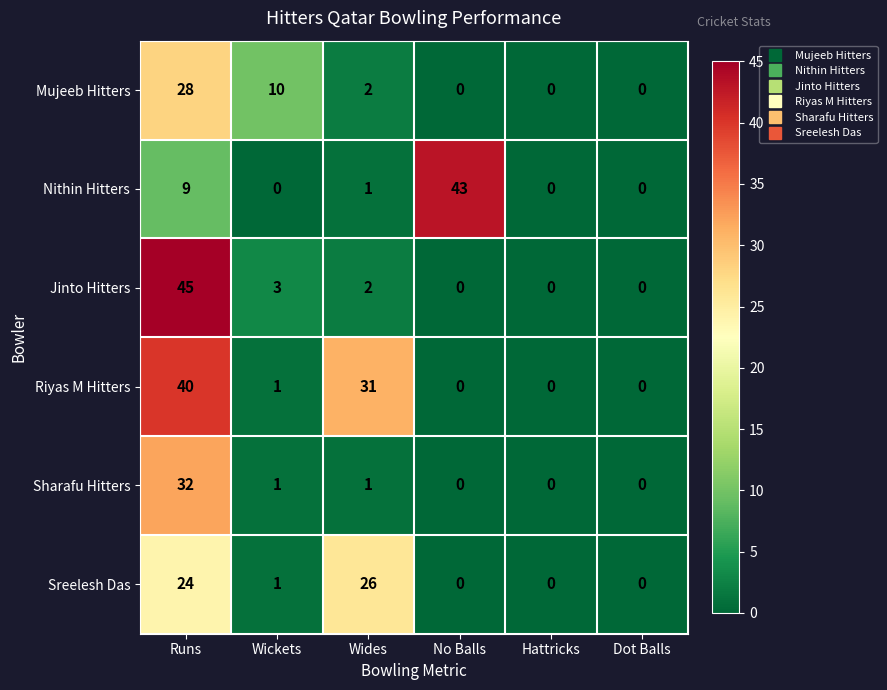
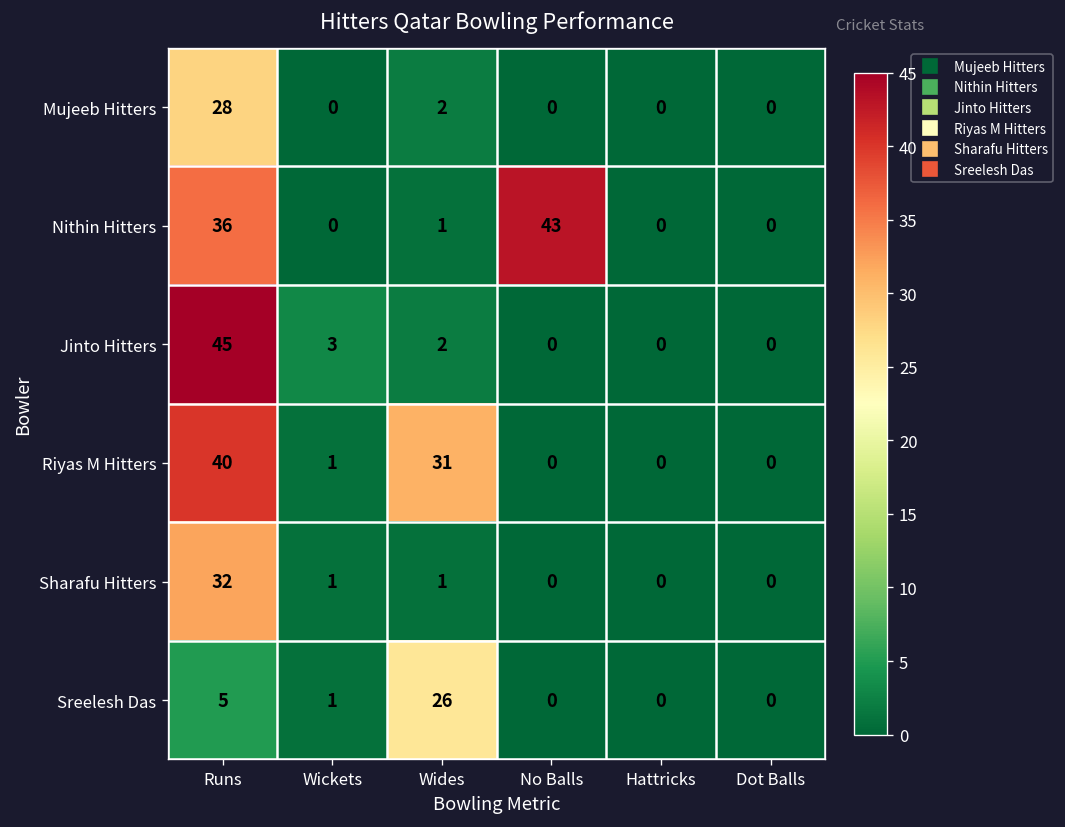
  {
    "Mujeeb Hitters": {
      "Runs": 28,
-     "Wickets": 10,
+     "Wickets": 0,
      "Wides": 2,
      "No Balls": 0,
      "Hattricks": 0,
      "Dot Balls": 0
    },
    "Nithin Hitters": {
-     "Runs": 9,
+     "Runs": 36,
      "Wickets": 0,
      "Wides": 1,
      "No Balls": 43,
      "Hattricks": 0,
      "Dot Balls": 0
    },
    "Jinto Hitters": {
      "Runs": 45,
      "Wickets": 3,
      "Wides": 2,
      "No Balls": 0,
      "Hattricks": 0,
      "Dot Balls": 0
    },
    "Riyas M Hitters": {
      "Runs": 40,
      "Wickets": 1,
      "Wides": 31,
      "No Balls": 0,
      "Hattricks": 0,
      "Dot Balls": 0
    },
    "Sharafu Hitters": {
      "Runs": 32,
      "Wickets": 1,
      "Wides": 1,
      "No Balls": 0,
      "Hattricks": 0,
      "Dot Balls": 0
    },
    "Sreelesh Das": {
-     "Runs": 24,
+     "Runs": 5,
      "Wickets": 1,
      "Wides": 26,
      "No Balls": 0,
      "Hattricks": 0,
      "Dot Balls": 0
    }
  }
